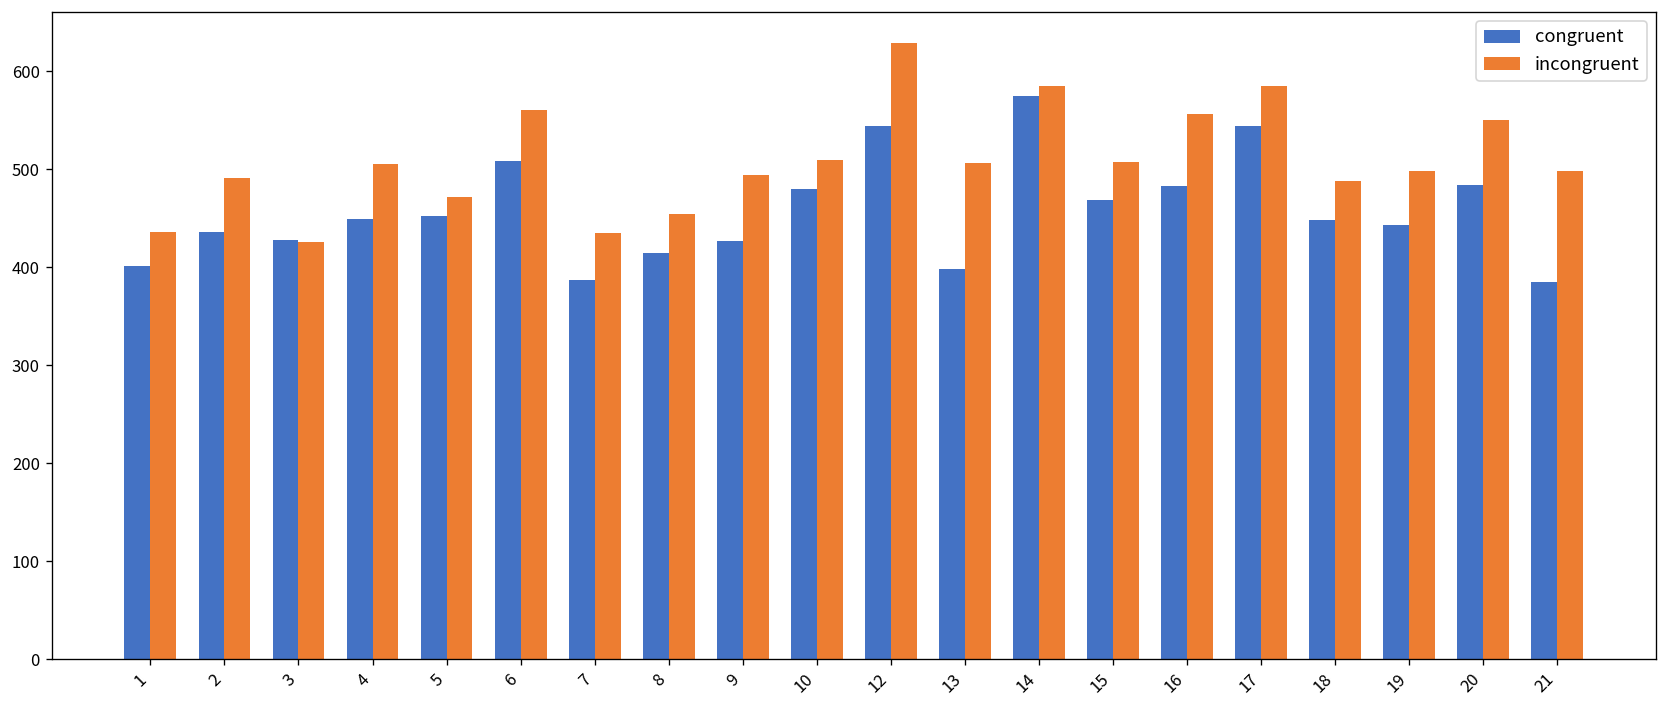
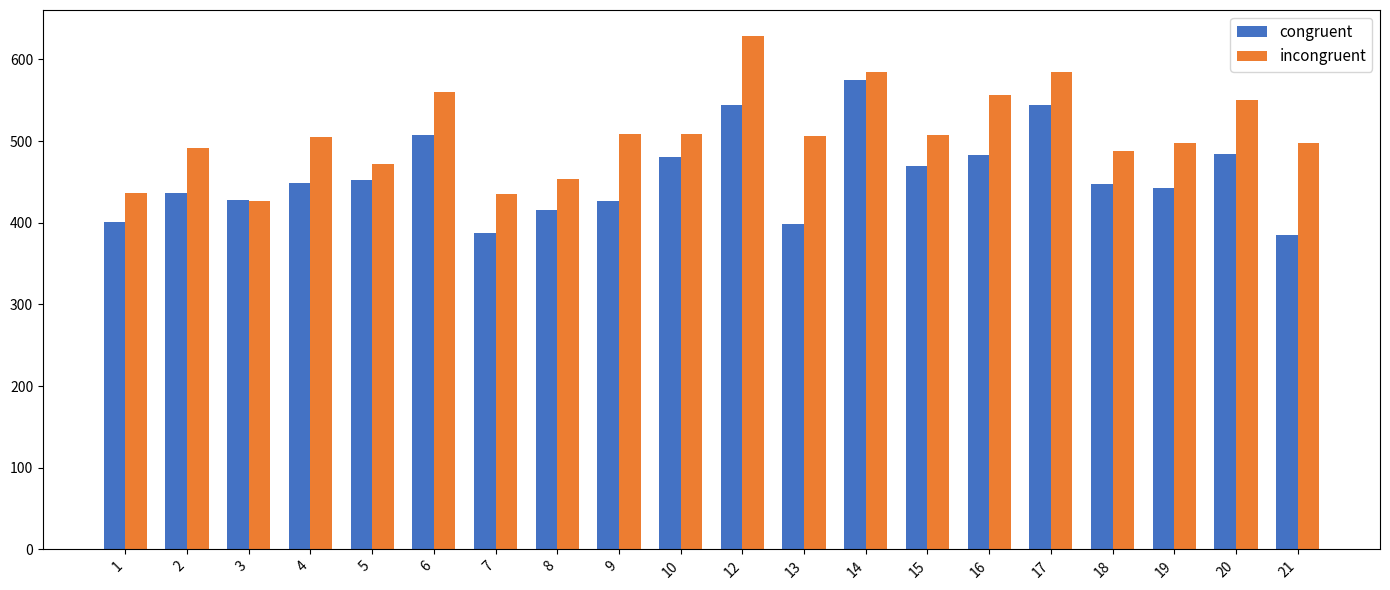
  {
    "congruent": {
      "1": 400,
      "2": 440,
      "3": 430,
      "4": 450,
      "5": 450,
      "6": 510,
      "7": 390,
      "8": 420,
      "9": 430,
      "10": 480,
      "12": 540,
      "13": 400,
      "14": 580,
      "15": 470,
      "16": 480,
      "17": 540,
      "18": 450,
      "19": 440,
      "20": 480,
      "21": 390
    },
    "incongruent": {
      "1": 440,
      "2": 490,
      "3": 430,
      "4": 510,
      "5": 470,
      "6": 560,
      "7": 440,
      "8": 450,
-     "9": 490,
+     "9": 510,
      "10": 510,
      "12": 630,
      "13": 510,
      "14": 590,
      "15": 510,
      "16": 560,
      "17": 590,
      "18": 490,
      "19": 500,
      "20": 550,
      "21": 500
    }
  }
